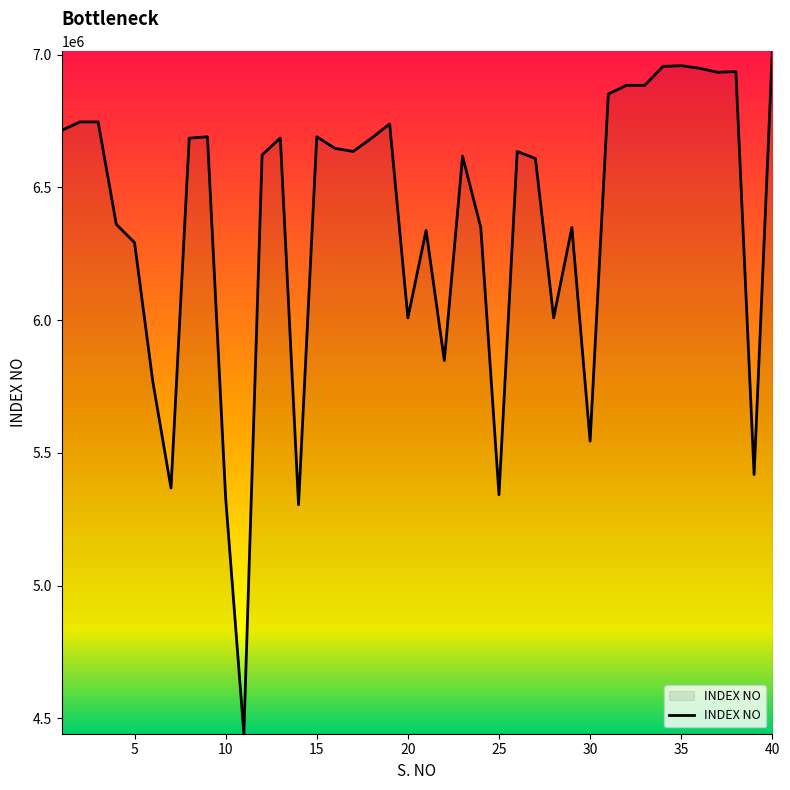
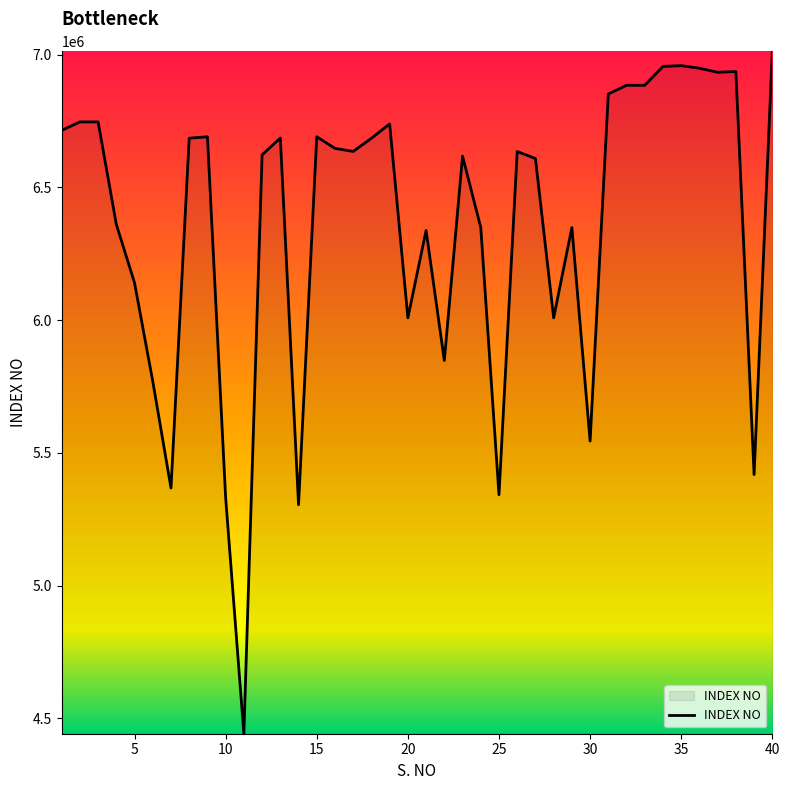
  {
-   "5": 6290000,
+   "5": 6140000,
    "10": 5330000,
    "15": 6690000,
    "20": 6010000,
    "25": 5340000,
    "30": 5540000,
    "35": 6960000,
    "40": 7010000
  }
